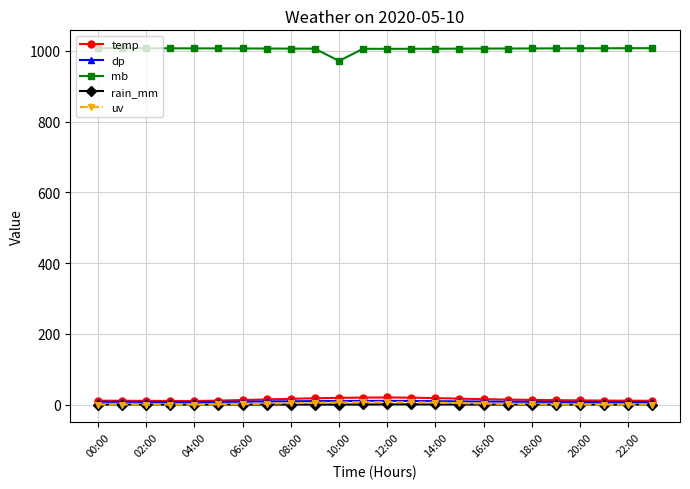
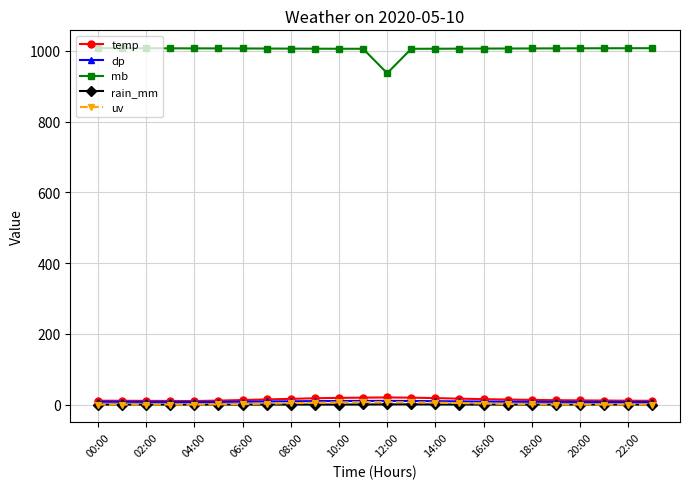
  {
    "temp": {
      "10:00": 20,
      "12:00": 20,
      "14:00": 20
    },
    "mb": {
      "04:00": 1010,
      "06:00": 1010,
      "08:00": 1010,
-     "10:00": 970,
-     "12:00": 1010,
+     "10:00": 1010,
+     "12:00": 940,
      "14:00": 1010,
      "16:00": 1010,
      "18:00": 1010,
      "20:00": 1010,
      "22:00": 1010
    }
  }
